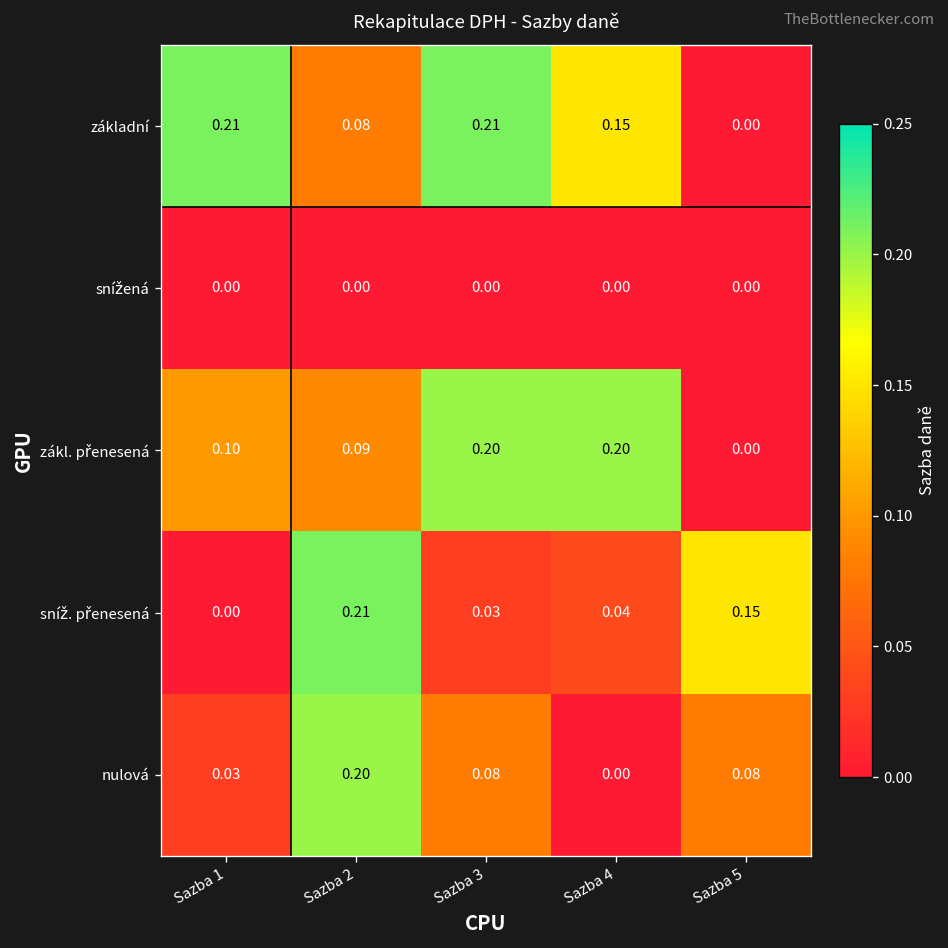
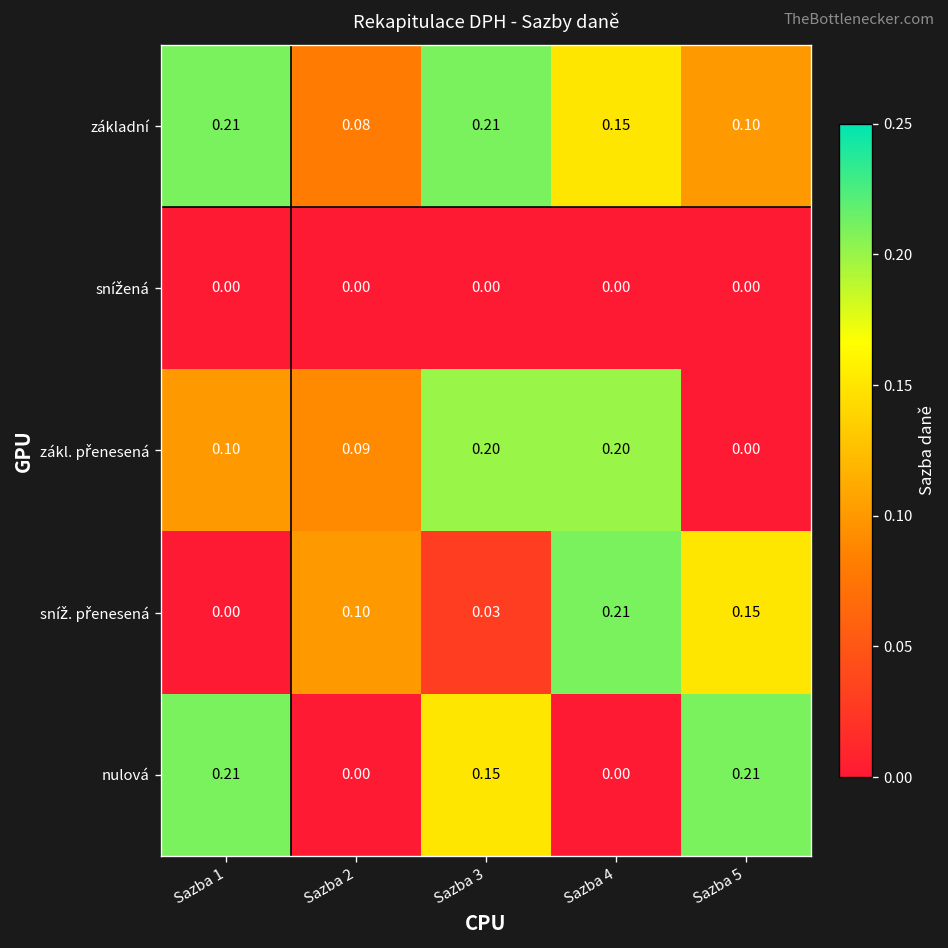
  {
    "základní": {
      "Sazba 1": 0.21,
      "Sazba 2": 0.08,
      "Sazba 3": 0.21,
      "Sazba 4": 0.15,
-     "Sazba 5": 0.00
+     "Sazba 5": 0.10
    },
    "snížená": {
      "Sazba 1": 0.00,
      "Sazba 2": 0.00,
      "Sazba 3": 0.00,
      "Sazba 4": 0.00,
      "Sazba 5": 0.00
    },
    "zákl. přenesená": {
      "Sazba 1": 0.10,
      "Sazba 2": 0.09,
      "Sazba 3": 0.20,
      "Sazba 4": 0.20,
      "Sazba 5": 0.00
    },
    "sníž. přenesená": {
      "Sazba 1": 0.00,
-     "Sazba 2": 0.21,
+     "Sazba 2": 0.10,
      "Sazba 3": 0.03,
-     "Sazba 4": 0.04,
+     "Sazba 4": 0.21,
      "Sazba 5": 0.15
    },
    "nulová": {
-     "Sazba 1": 0.03,
-     "Sazba 2": 0.20,
-     "Sazba 3": 0.08,
+     "Sazba 1": 0.21,
+     "Sazba 2": 0.00,
+     "Sazba 3": 0.15,
      "Sazba 4": 0.00,
-     "Sazba 5": 0.08
+     "Sazba 5": 0.21
    }
  }
